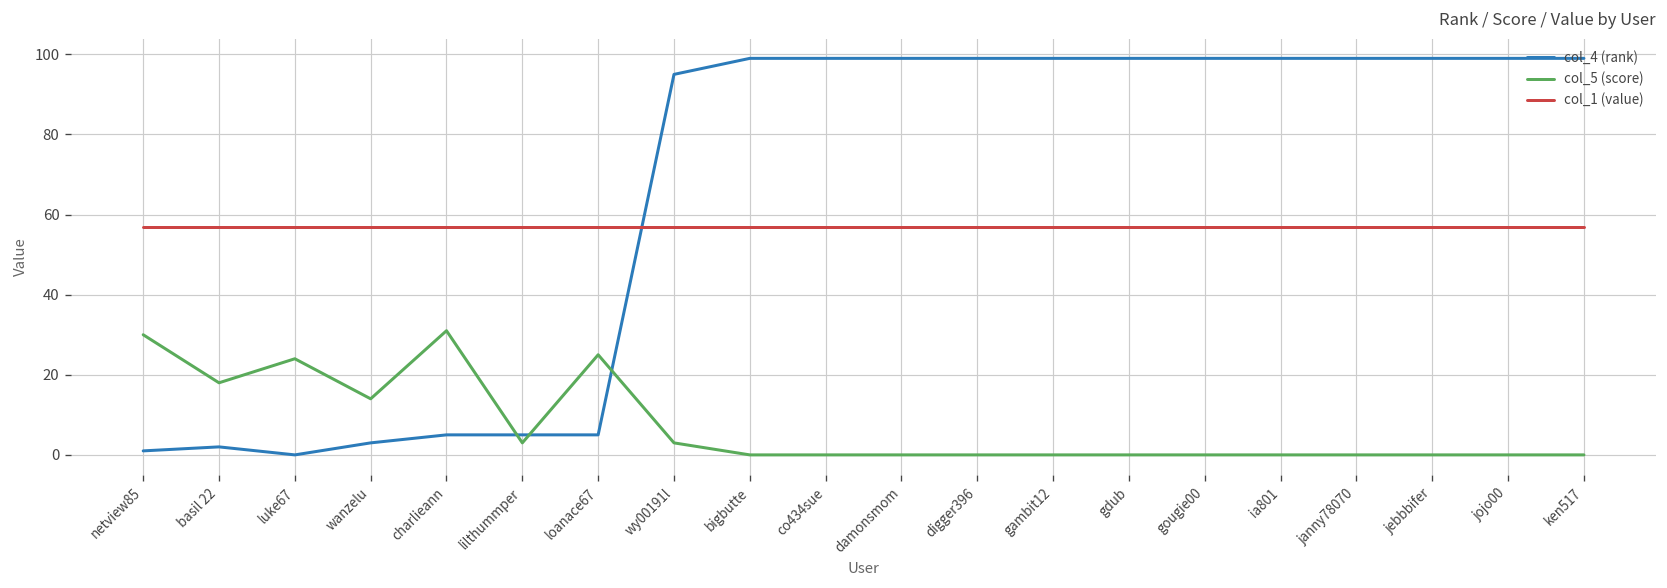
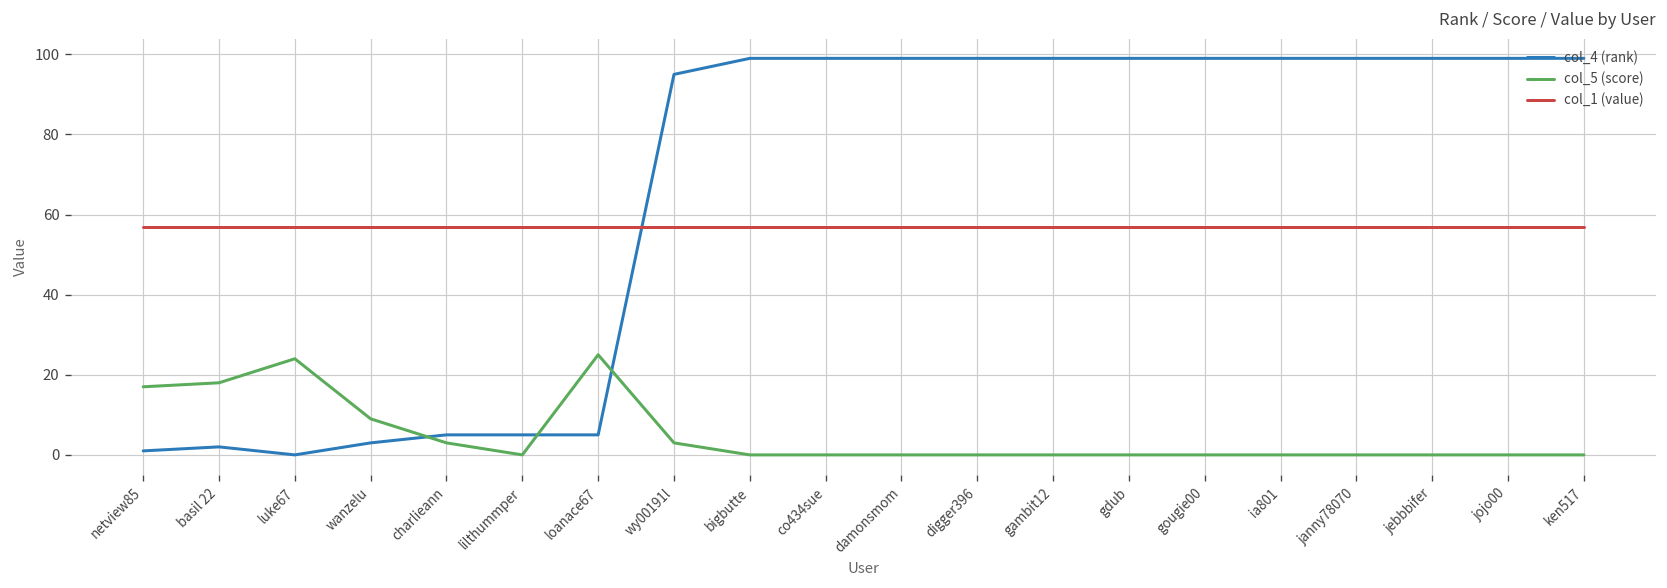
  {
    "col_4 (rank)": {
      "netview85": 1,
      "basil 22": 2,
      "luke67": 0,
      "wanzelu": 3,
      "charlieann": 5,
      "lilthummper": 5,
      "loanace67": 5,
      "wy00191l": 95,
      "bigbutte": 99,
      "co434sue": 99,
      "damonsmom": 99,
      "digger396": 99,
      "gambit12": 99,
      "gdub": 99,
      "gougie00": 99,
      "ia801": 99,
      "janny78070": 99,
      "jebbbifer": 99,
      "jojo00": 99,
      "ken517": 99
    },
    "col_5 (score)": {
-     "netview85": 30,
+     "netview85": 17,
      "basil 22": 18,
      "luke67": 24,
-     "wanzelu": 14,
-     "charlieann": 31,
-     "lilthummper": 3,
+     "wanzelu": 9,
+     "charlieann": 3,
+     "lilthummper": 0,
      "loanace67": 25,
      "wy00191l": 3,
      "bigbutte": 0,
      "co434sue": 0,
      "damonsmom": 0,
      "digger396": 0,
      "gambit12": 0,
      "gdub": 0,
      "gougie00": 0,
      "ia801": 0,
      "janny78070": 0,
      "jebbbifer": 0,
      "jojo00": 0,
      "ken517": 0
    },
    "col_1 (value)": {
      "netview85": 57,
      "basil 22": 57,
      "luke67": 57,
      "wanzelu": 57,
      "charlieann": 57,
      "lilthummper": 57,
      "loanace67": 57,
      "wy00191l": 57,
      "bigbutte": 57,
      "co434sue": 57,
      "damonsmom": 57,
      "digger396": 57,
      "gambit12": 57,
      "gdub": 57,
      "gougie00": 57,
      "ia801": 57,
      "janny78070": 57,
      "jebbbifer": 57,
      "jojo00": 57,
      "ken517": 57
    }
  }
